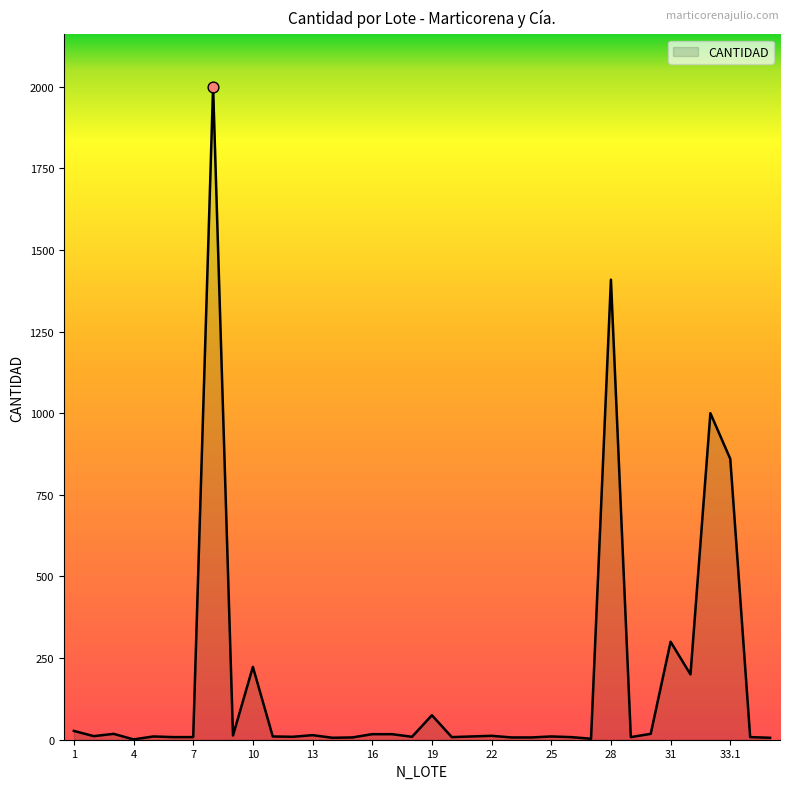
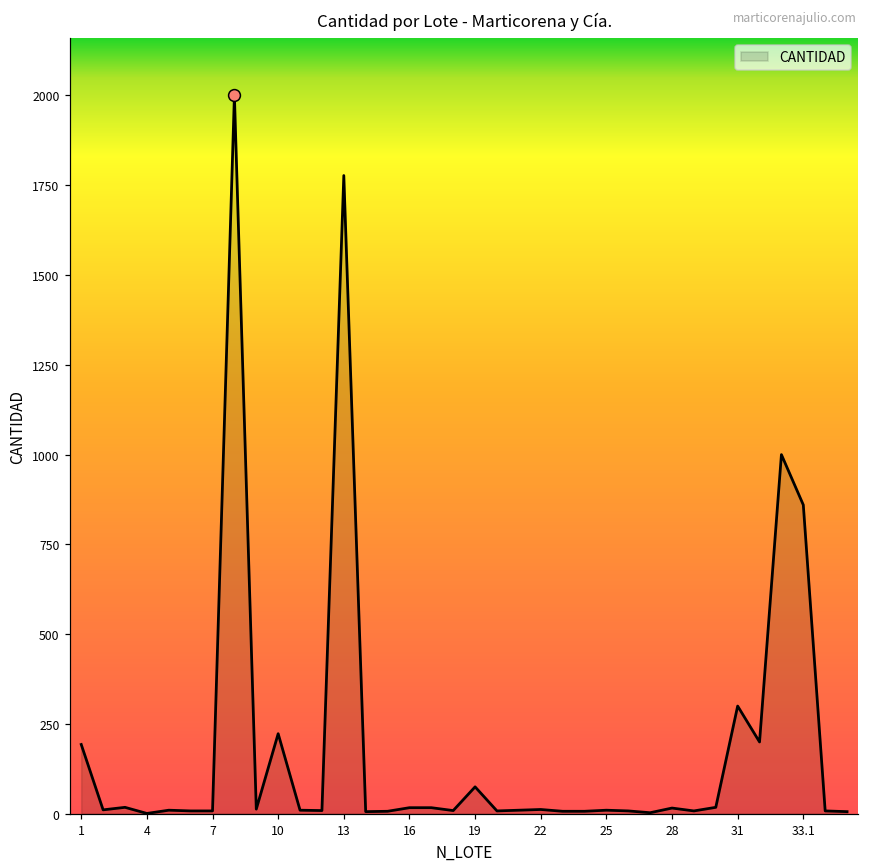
  {
    "CANTIDAD": {
-     "1": 30,
+     "1": 190,
      "4": 0,
      "7": 10,
      "10": 220,
-     "13": 10,
+     "13": 1780,
      "16": 20,
      "19": 80,
      "22": 10,
      "25": 10,
-     "28": 1410,
+     "28": 20,
      "31": 300,
      "33.1": 860
    }
  }
